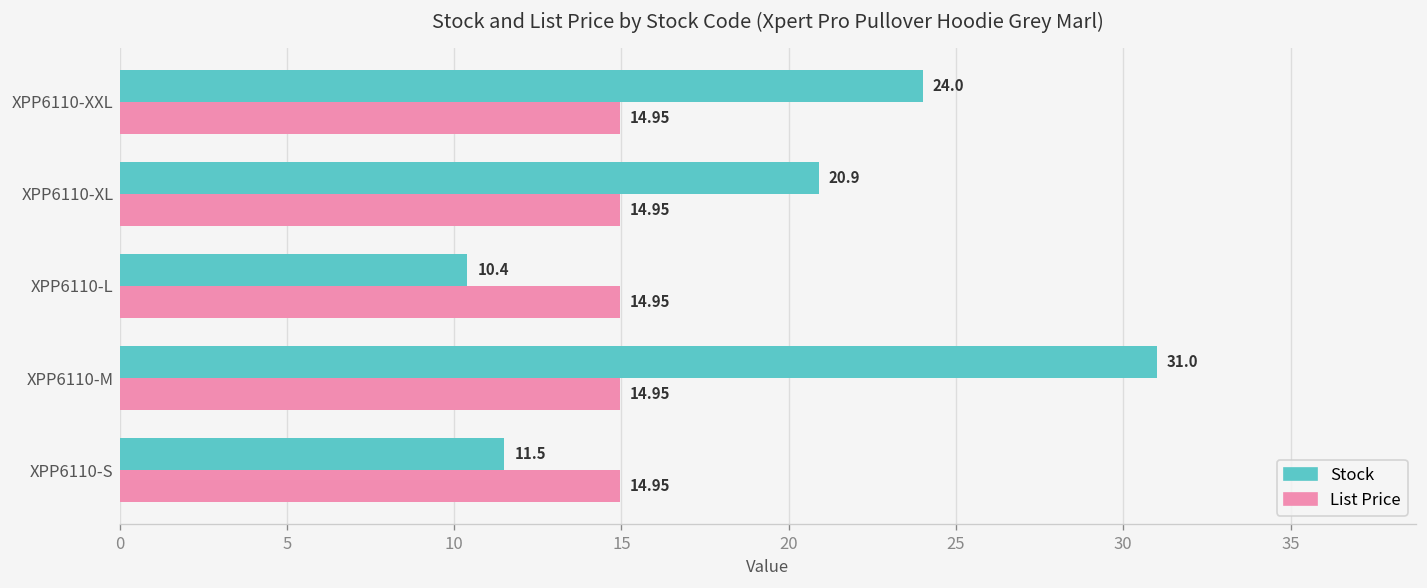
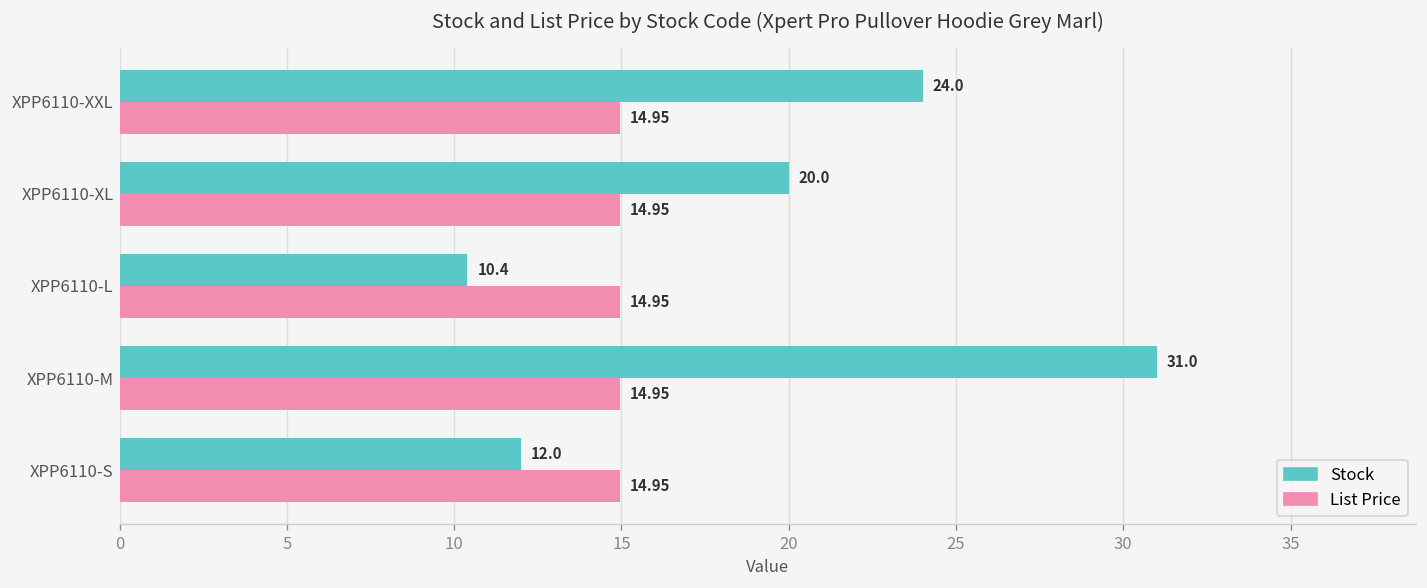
  {
    "Stock": {
      "XPP6110-XXL": 24.0,
-     "XPP6110-XL": 20.9,
+     "XPP6110-XL": 20.0,
      "XPP6110-L": 10.4,
      "XPP6110-M": 31.0,
-     "XPP6110-S": 11.5
+     "XPP6110-S": 12.0
    },
    "List Price": {
      "XPP6110-XXL": 14.95,
      "XPP6110-XL": 14.95,
      "XPP6110-L": 14.95,
      "XPP6110-M": 14.95,
      "XPP6110-S": 14.95
    }
  }
